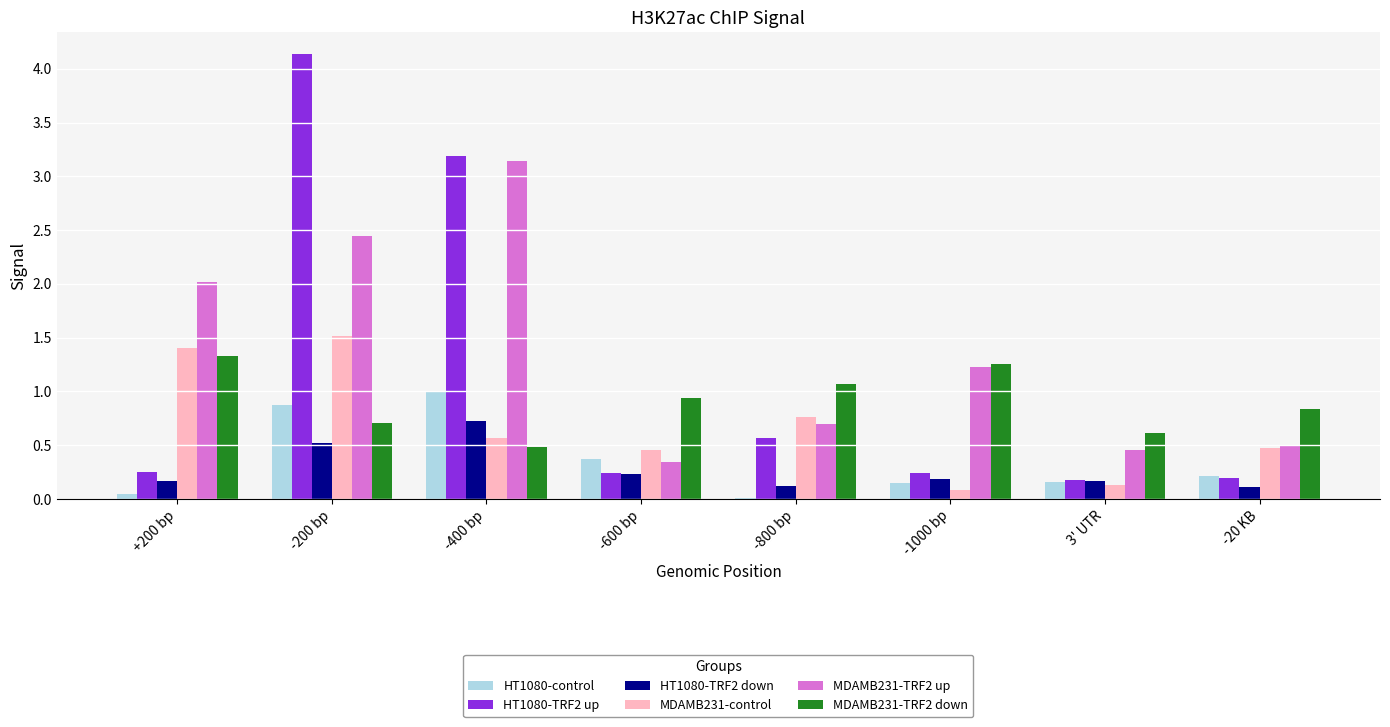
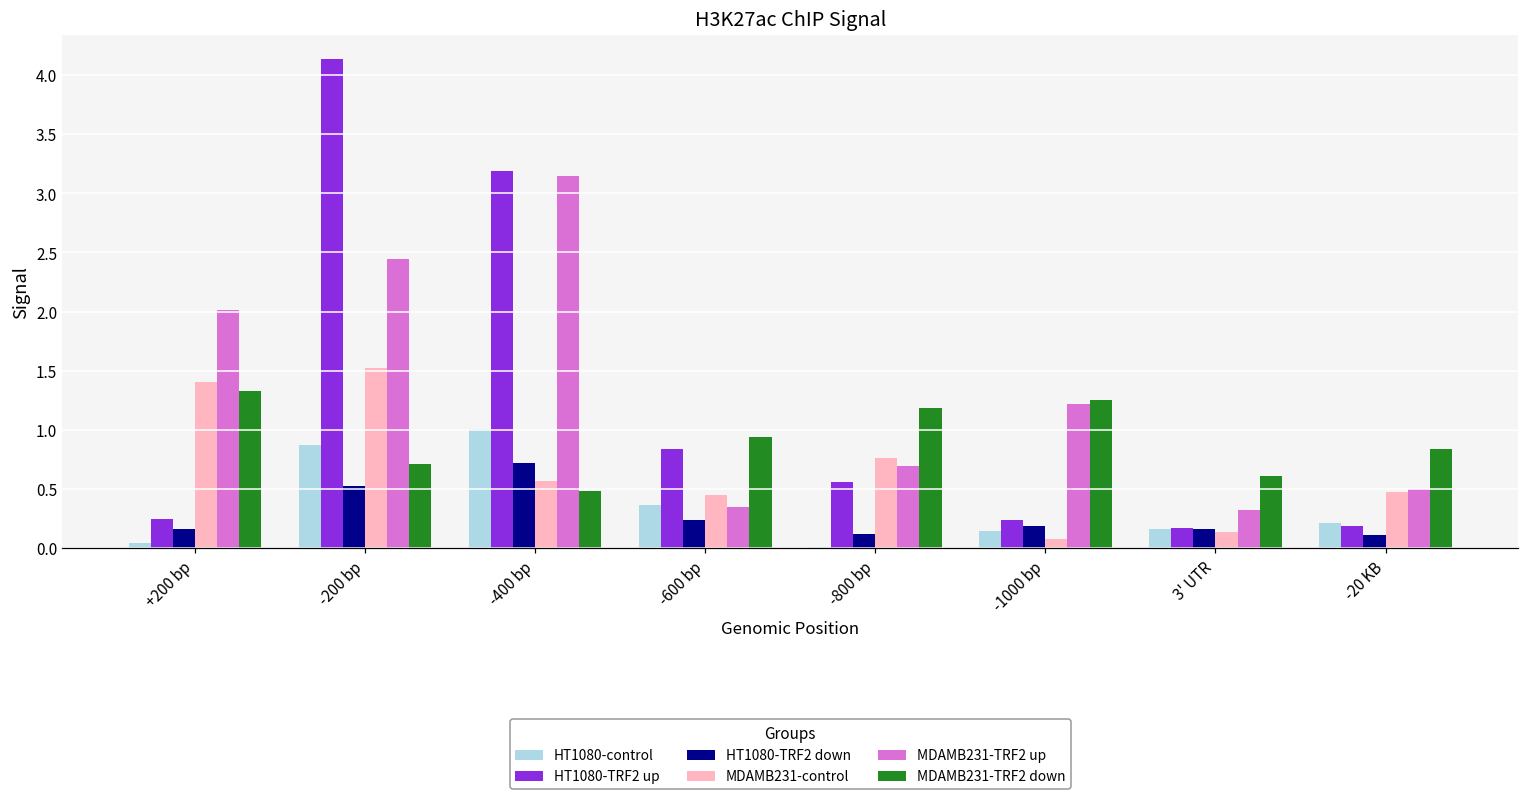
  {
    "HT1080-control": {
      "+200 bp": 0.04,
      "-200 bp": 0.87,
      "-400 bp": 1.00,
      "-600 bp": 0.37,
      "-1000 bp": 0.15,
      "3' UTR": 0.16,
      "-20 KB": 0.21
    },
    "HT1080-TRF2 up": {
      "+200 bp": 0.25,
      "-200 bp": 4.13,
      "-400 bp": 3.19,
-     "-600 bp": 0.24,
+     "-600 bp": 0.84,
      "-800 bp": 0.56,
      "-1000 bp": 0.24,
      "3' UTR": 0.17,
      "-20 KB": 0.19
    },
    "HT1080-TRF2 down": {
      "+200 bp": 0.17,
      "-200 bp": 0.52,
      "-400 bp": 0.72,
      "-600 bp": 0.24,
      "-800 bp": 0.12,
      "-1000 bp": 0.19,
      "3' UTR": 0.16,
      "-20 KB": 0.11
    },
    "MDAMB231-control": {
      "+200 bp": 1.40,
      "-200 bp": 1.52,
      "-400 bp": 0.57,
      "-600 bp": 0.45,
      "-800 bp": 0.76,
      "-1000 bp": 0.08,
      "3' UTR": 0.13,
      "-20 KB": 0.48
    },
    "MDAMB231-TRF2 up": {
      "+200 bp": 2.01,
      "-200 bp": 2.45,
      "-400 bp": 3.14,
      "-600 bp": 0.35,
      "-800 bp": 0.69,
      "-1000 bp": 1.22,
-     "3' UTR": 0.45,
+     "3' UTR": 0.32,
      "-20 KB": 0.50
    },
    "MDAMB231-TRF2 down": {
      "+200 bp": 1.33,
      "-200 bp": 0.71,
      "-400 bp": 0.49,
      "-600 bp": 0.94,
-     "-800 bp": 1.07,
+     "-800 bp": 1.18,
      "-1000 bp": 1.26,
      "3' UTR": 0.61,
      "-20 KB": 0.84
    }
  }
